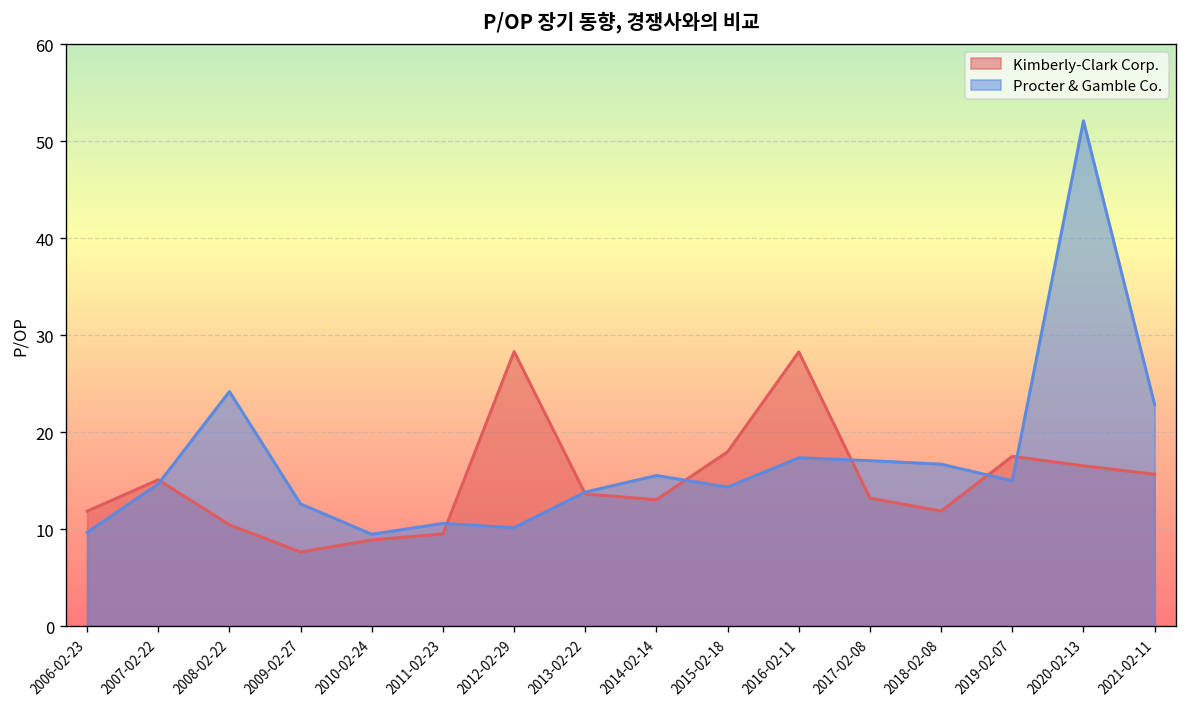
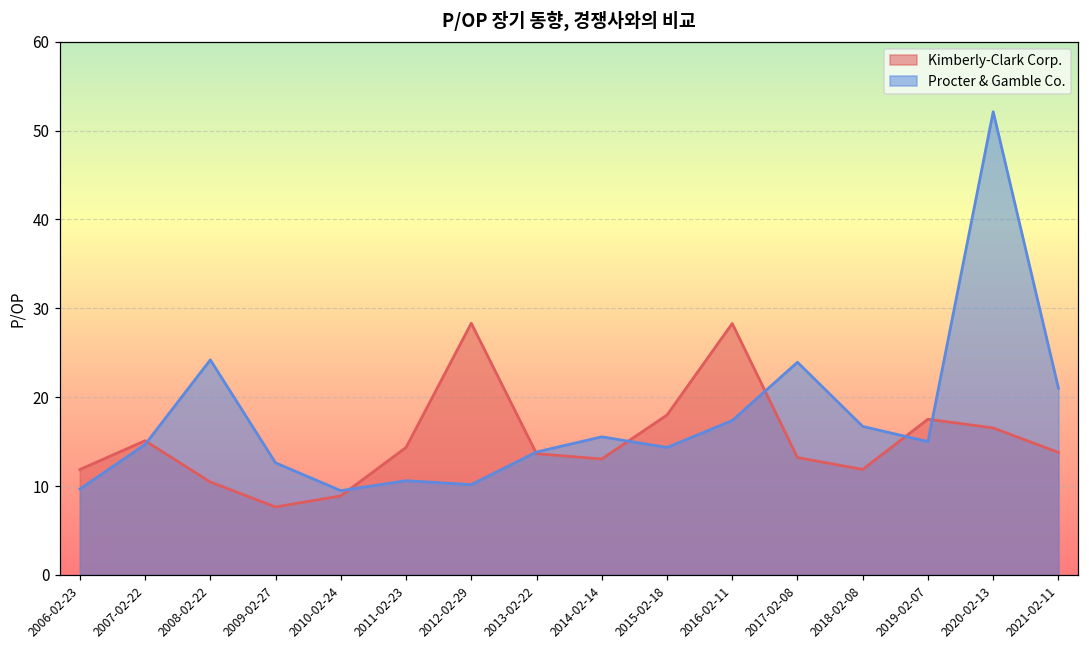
  {
    "Kimberly-Clark Corp.": {
      "2006-02-23": 12,
      "2007-02-22": 15,
      "2008-02-22": 10,
      "2009-02-27": 8,
      "2010-02-24": 9,
-     "2011-02-23": 10,
+     "2011-02-23": 14,
      "2012-02-29": 28,
      "2014-02-14": 13,
      "2015-02-18": 18,
      "2016-02-11": 28,
      "2017-02-08": 13,
      "2018-02-08": 12,
      "2019-02-07": 18,
      "2020-02-13": 17,
-     "2021-02-11": 16
+     "2021-02-11": 14
    },
    "Procter & Gamble Co.": {
      "2006-02-23": 10,
      "2007-02-22": 15,
      "2008-02-22": 24,
      "2009-02-27": 13,
      "2010-02-24": 9,
      "2011-02-23": 11,
      "2012-02-29": 10,
      "2014-02-14": 16,
      "2015-02-18": 14,
      "2016-02-11": 17,
-     "2017-02-08": 17,
+     "2017-02-08": 24,
      "2018-02-08": 17,
      "2019-02-07": 15,
      "2020-02-13": 52,
-     "2021-02-11": 23
+     "2021-02-11": 21
    }
  }
